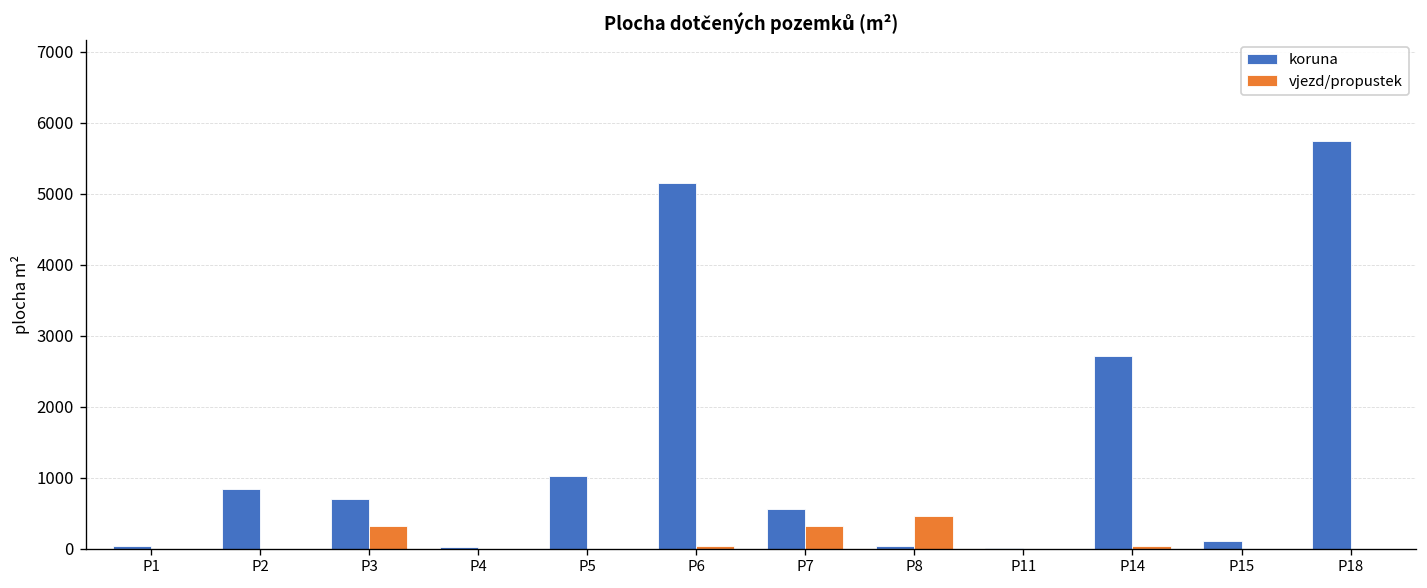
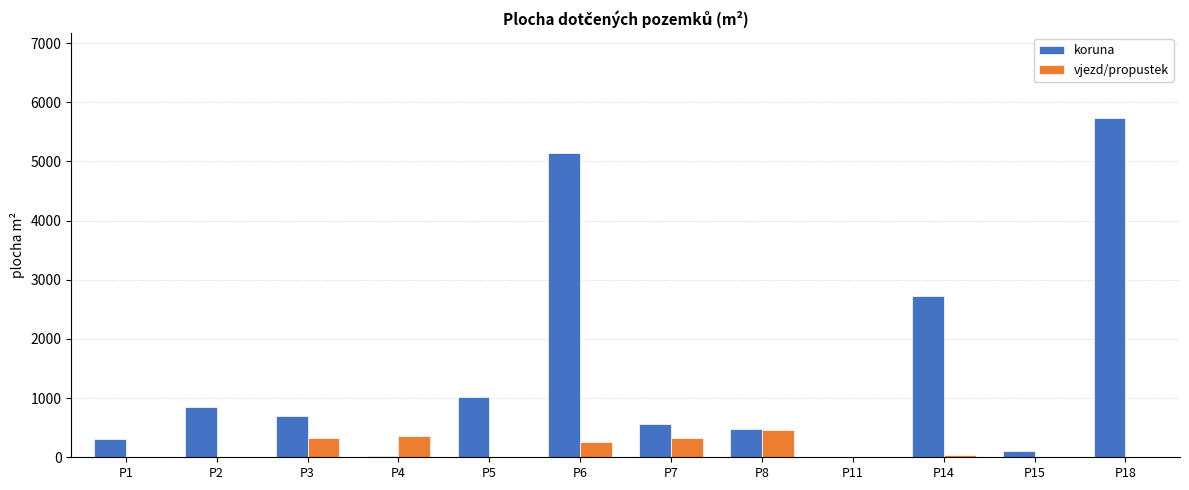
  {
    "koruna": {
-     "P1": 0,
+     "P1": 300,
      "P2": 800,
      "P3": 700,
      "P5": 1000,
      "P6": 5100,
      "P7": 600,
-     "P8": 0,
+     "P8": 500,
      "P14": 2700,
      "P15": 100,
      "P18": 5700
    },
    "vjezd/propustek": {
      "P1": 0,
      "P2": 0,
      "P3": 300,
-     "P4": 0,
+     "P4": 400,
      "P5": 0,
-     "P6": 0,
+     "P6": 300,
      "P7": 300,
      "P8": 500,
      "P11": 0,
      "P18": 0
    }
  }
